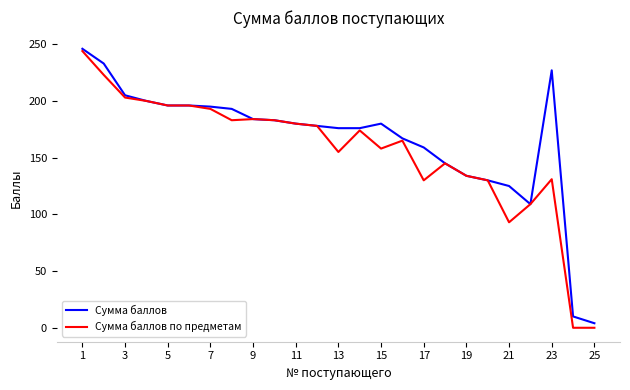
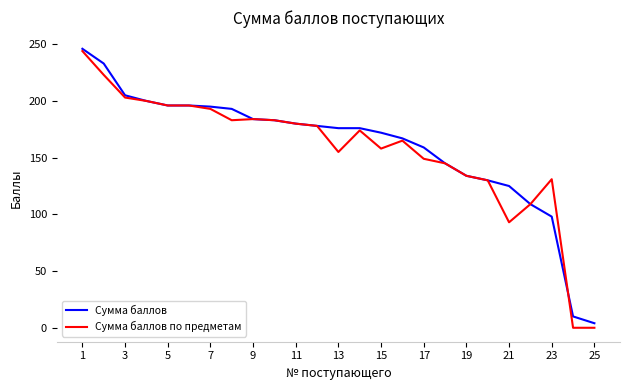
  {
    "Сумма баллов": {
      "13": 176,
-     "15": 180,
+     "15": 172,
      "17": 159,
      "21": 125,
-     "23": 227,
+     "23": 98,
      "25": 4
    },
    "Сумма баллов по предметам": {
      "13": 155,
      "15": 158,
-     "17": 130,
+     "17": 149,
      "21": 93,
      "23": 131,
      "25": 0
    }
  }
